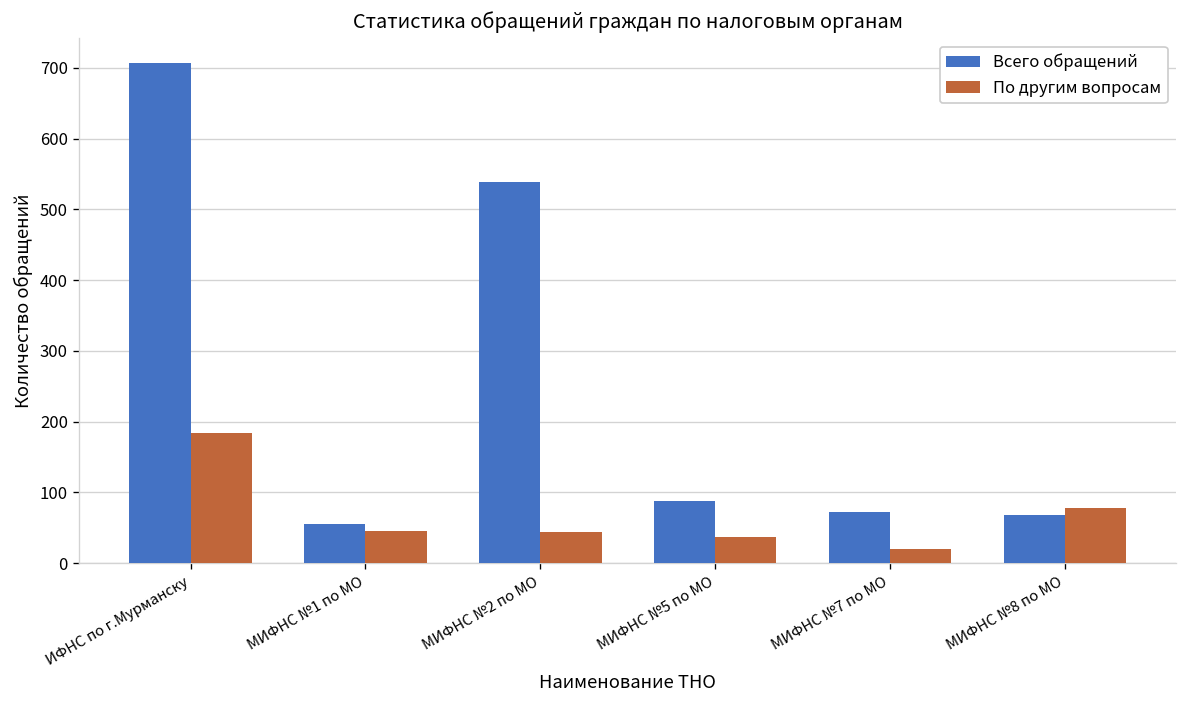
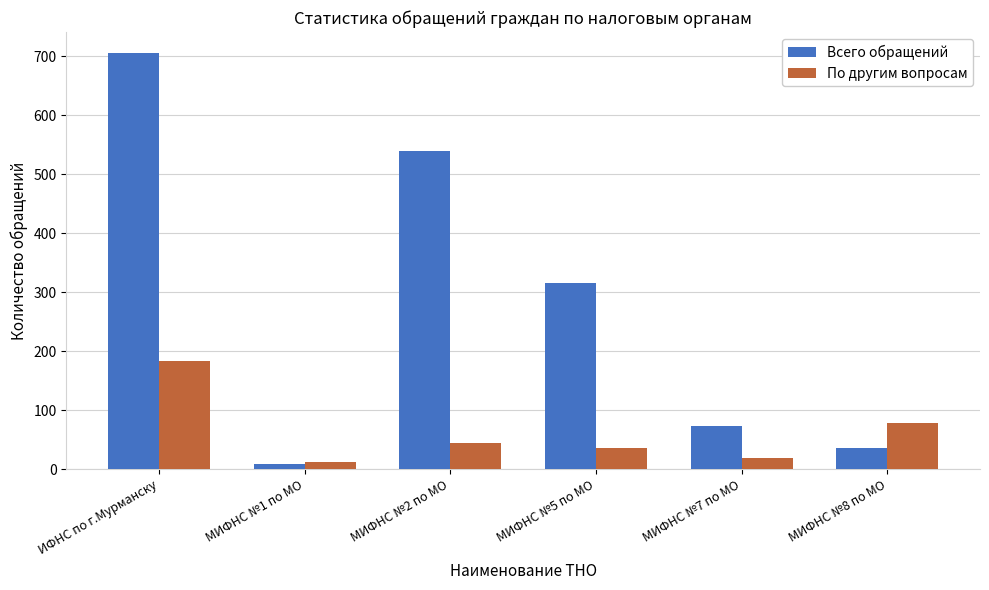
  {
    "Всего обращений": {
      "ИФНС по г.Мурманску": 710,
-     "МИФНС №1 по МО": 60,
+     "МИФНС №1 по МО": 10,
      "МИФНС №2 по МО": 540,
-     "МИФНС №5 по МО": 90,
+     "МИФНС №5 по МО": 320,
      "МИФНС №7 по МО": 70,
-     "МИФНС №8 по МО": 70
+     "МИФНС №8 по МО": 40
    },
    "По другим вопросам": {
      "ИФНС по г.Мурманску": 180,
-     "МИФНС №1 по МО": 50,
+     "МИФНС №1 по МО": 10,
      "МИФНС №2 по МО": 40,
      "МИФНС №5 по МО": 40,
      "МИФНС №7 по МО": 20,
      "МИФНС №8 по МО": 80
    }
  }
